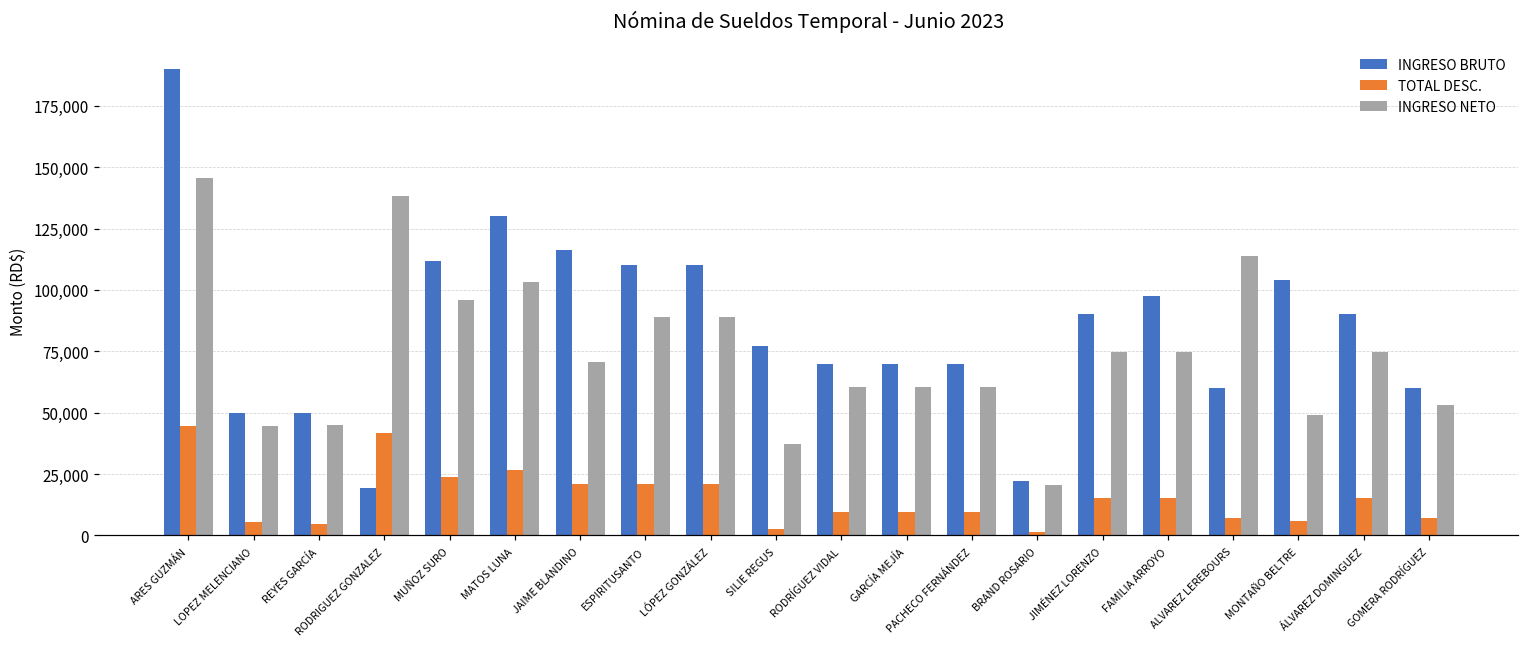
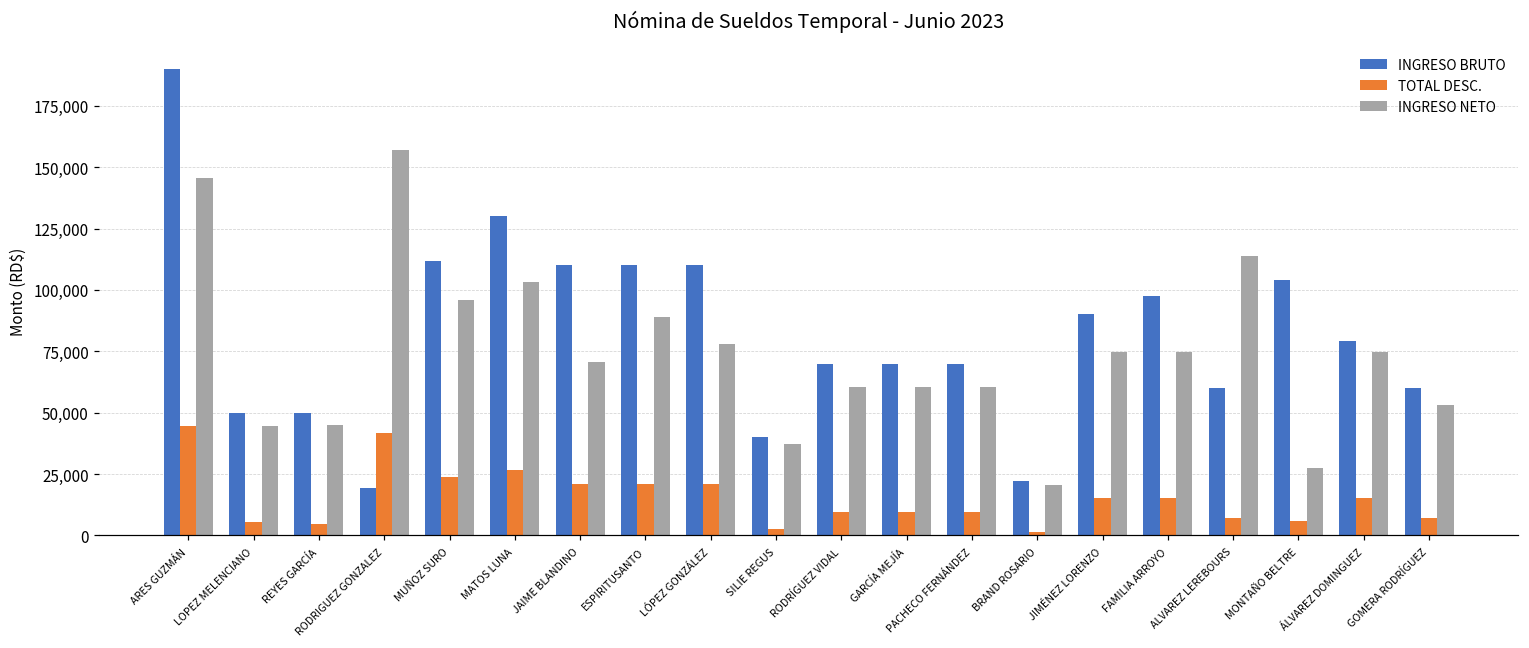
  {
    "INGRESO BRUTO": {
      "ARES GUZMÁN": "190,000",
      "LOPEZ MELENCIANO": "50,000",
      "REYES GARCÍA": "50,000",
      "RODRIGUEZ GONZALEZ": "19,000",
      "MUÑOZ SURO": "112,000",
      "MATOS LUNA": "130,000",
-     "JAIME BLANDINO": "116,000",
+     "JAIME BLANDINO": "110,000",
      "ESPIRITUSANTO": "110,000",
      "LÓPEZ GONZÁLEZ": "110,000",
-     "SILIE REGUS": "77,000",
+     "SILIE REGUS": "40,000",
      "RODRÍGUEZ VIDAL": "70,000",
      "GARCÍA MEJÍA": "70,000",
      "PACHECO FERNÁNDEZ": "70,000",
      "BRAND ROSARIO": "22,000",
      "JIMÉNEZ LORENZO": "90,000",
      "FAMILIA ARROYO": "97,000",
      "ALVAREZ LEREBOURS": "60,000",
      "MONTAÑO BELTRE": "104,000",
-     "ÁLVAREZ DOMINGUEZ": "90,000",
+     "ÁLVAREZ DOMINGUEZ": "79,000",
      "GOMERA RODRÍGUEZ": "60,000"
    },
    "TOTAL DESC.": {
      "ARES GUZMÁN": "44,000",
      "LOPEZ MELENCIANO": "6,000",
      "REYES GARCÍA": "5,000",
      "RODRIGUEZ GONZALEZ": "42,000",
      "MUÑOZ SURO": "24,000",
      "MATOS LUNA": "27,000",
      "JAIME BLANDINO": "21,000",
      "ESPIRITUSANTO": "21,000",
      "LÓPEZ GONZÁLEZ": "21,000",
      "SILIE REGUS": "3,000",
      "RODRÍGUEZ VIDAL": "10,000",
      "GARCÍA MEJÍA": "10,000",
      "PACHECO FERNÁNDEZ": "10,000",
      "BRAND ROSARIO": "1,000",
      "JIMÉNEZ LORENZO": "15,000",
      "FAMILIA ARROYO": "15,000",
      "ALVAREZ LEREBOURS": "7,000",
      "MONTAÑO BELTRE": "6,000",
      "ÁLVAREZ DOMINGUEZ": "15,000",
      "GOMERA RODRÍGUEZ": "7,000"
    },
    "INGRESO NETO": {
      "ARES GUZMÁN": "146,000",
      "LOPEZ MELENCIANO": "44,000",
      "REYES GARCÍA": "45,000",
-     "RODRIGUEZ GONZALEZ": "138,000",
+     "RODRIGUEZ GONZALEZ": "157,000",
      "MUÑOZ SURO": "96,000",
      "MATOS LUNA": "103,000",
      "JAIME BLANDINO": "71,000",
      "ESPIRITUSANTO": "89,000",
-     "LÓPEZ GONZÁLEZ": "89,000",
+     "LÓPEZ GONZÁLEZ": "78,000",
      "SILIE REGUS": "37,000",
      "RODRÍGUEZ VIDAL": "60,000",
      "GARCÍA MEJÍA": "60,000",
      "PACHECO FERNÁNDEZ": "60,000",
      "BRAND ROSARIO": "21,000",
      "JIMÉNEZ LORENZO": "75,000",
      "FAMILIA ARROYO": "75,000",
      "ALVAREZ LEREBOURS": "114,000",
-     "MONTAÑO BELTRE": "49,000",
+     "MONTAÑO BELTRE": "27,000",
      "ÁLVAREZ DOMINGUEZ": "75,000",
      "GOMERA RODRÍGUEZ": "53,000"
    }
  }
